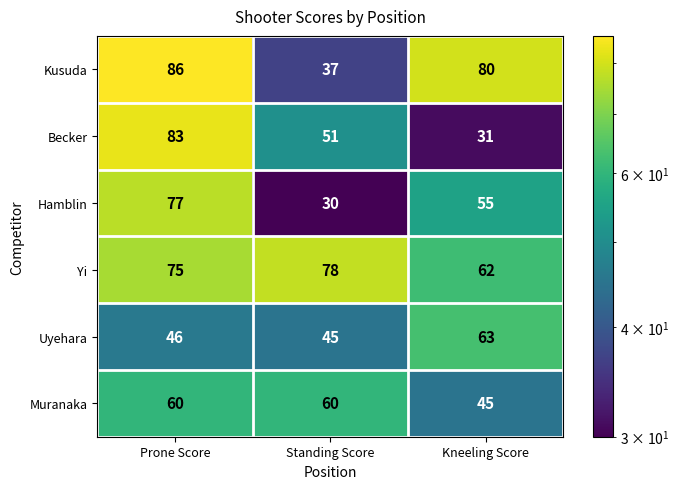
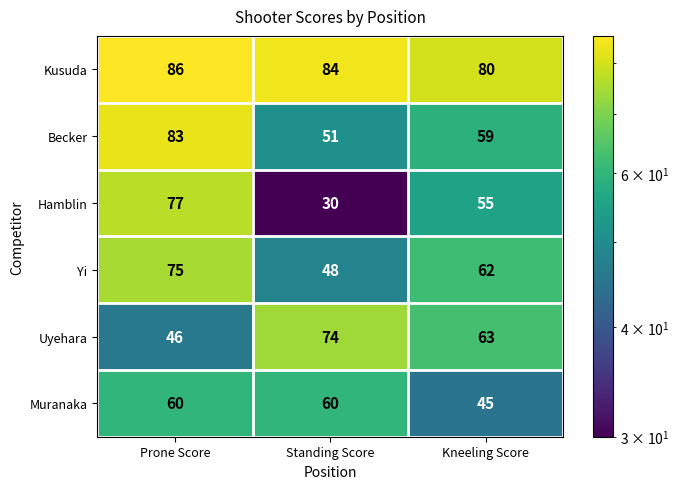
  {
    "Kusuda": {
      "Prone Score": 86,
-     "Standing Score": 37,
+     "Standing Score": 84,
      "Kneeling Score": 80
    },
    "Becker": {
      "Prone Score": 83,
      "Standing Score": 51,
-     "Kneeling Score": 31
+     "Kneeling Score": 59
    },
    "Hamblin": {
      "Prone Score": 77,
      "Standing Score": 30,
      "Kneeling Score": 55
    },
    "Yi": {
      "Prone Score": 75,
-     "Standing Score": 78,
+     "Standing Score": 48,
      "Kneeling Score": 62
    },
    "Uyehara": {
      "Prone Score": 46,
-     "Standing Score": 45,
+     "Standing Score": 74,
      "Kneeling Score": 63
    },
    "Muranaka": {
      "Prone Score": 60,
      "Standing Score": 60,
      "Kneeling Score": 45
    }
  }
